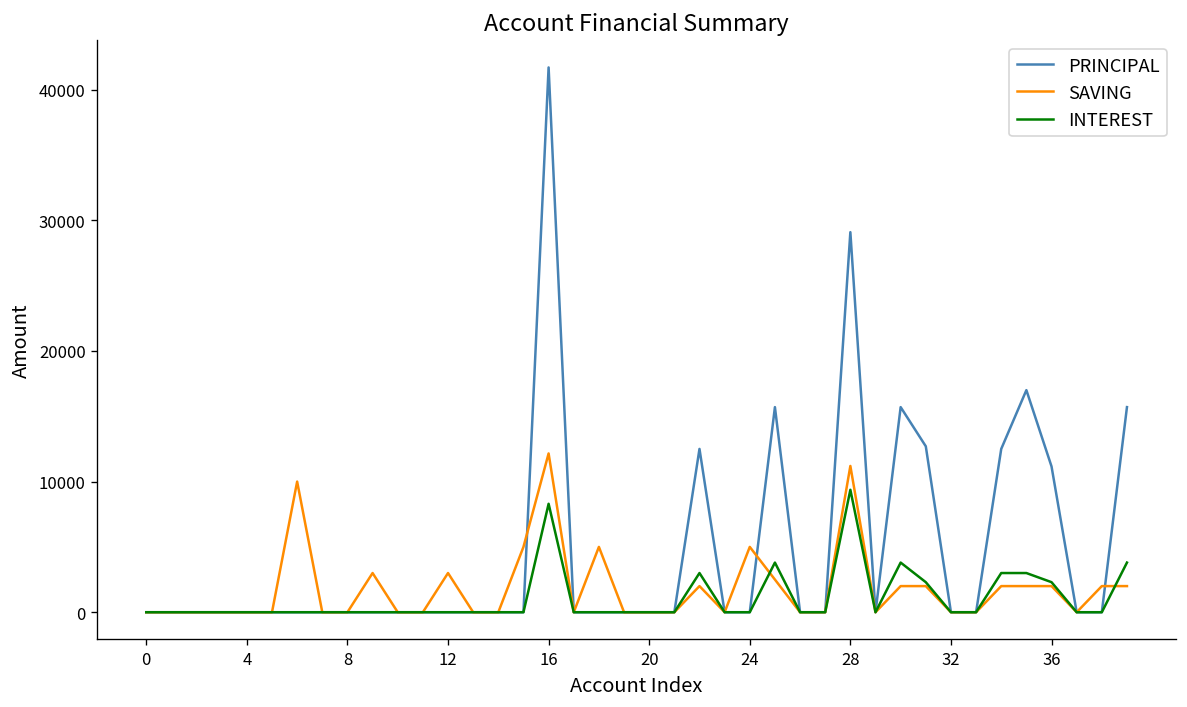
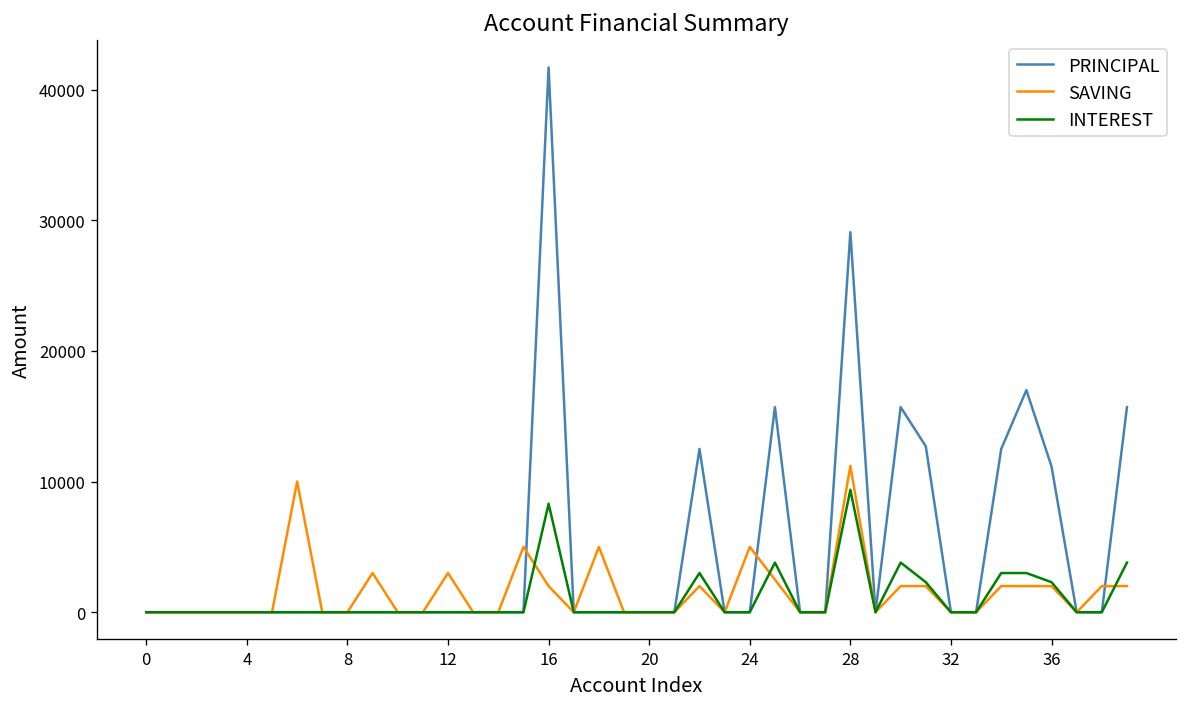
  {
    "PRINCIPAL": {
      "16": 41700,
      "28": 29100,
      "36": 11200
    },
    "SAVING": {
      "12": 3000,
-     "16": 12200,
+     "16": 2000,
      "24": 5000,
      "28": 11200,
      "36": 2000
    },
    "INTEREST": {
      "16": 8300,
      "28": 9400,
      "36": 2300
    }
  }
